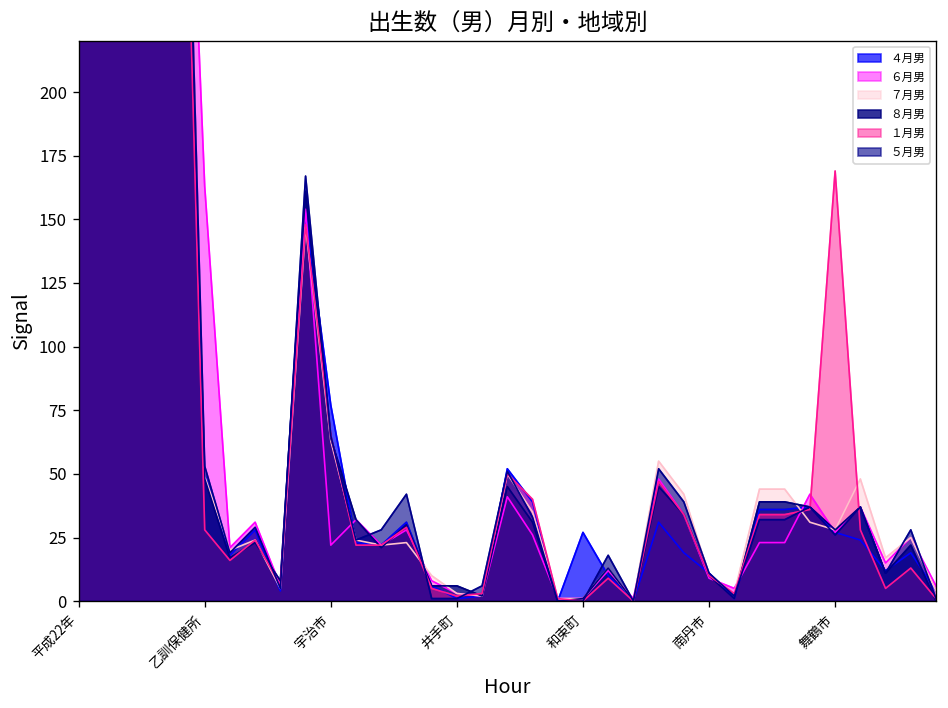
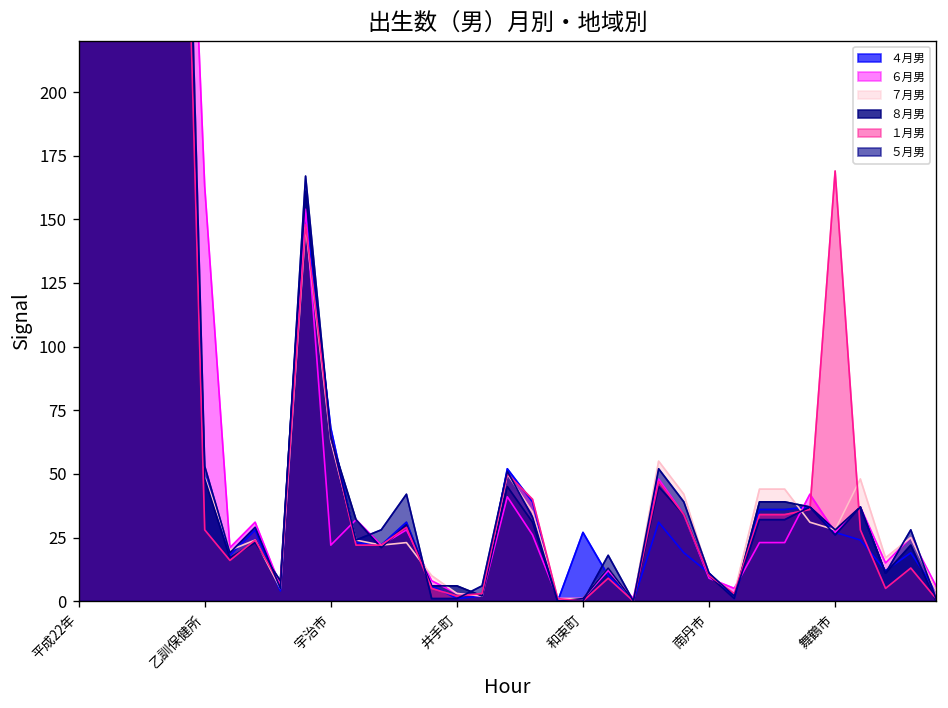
  {
    "４月男": {
-     "宇治市": 77,
+     "宇治市": 68,
      "和束町": 27
    },
    "６月男": {
      "乙訓保健所": 163,
      "宇治市": 22
    },
    "１月男": {
      "乙訓保健所": 28,
      "舞鶴市": 169
    }
  }
